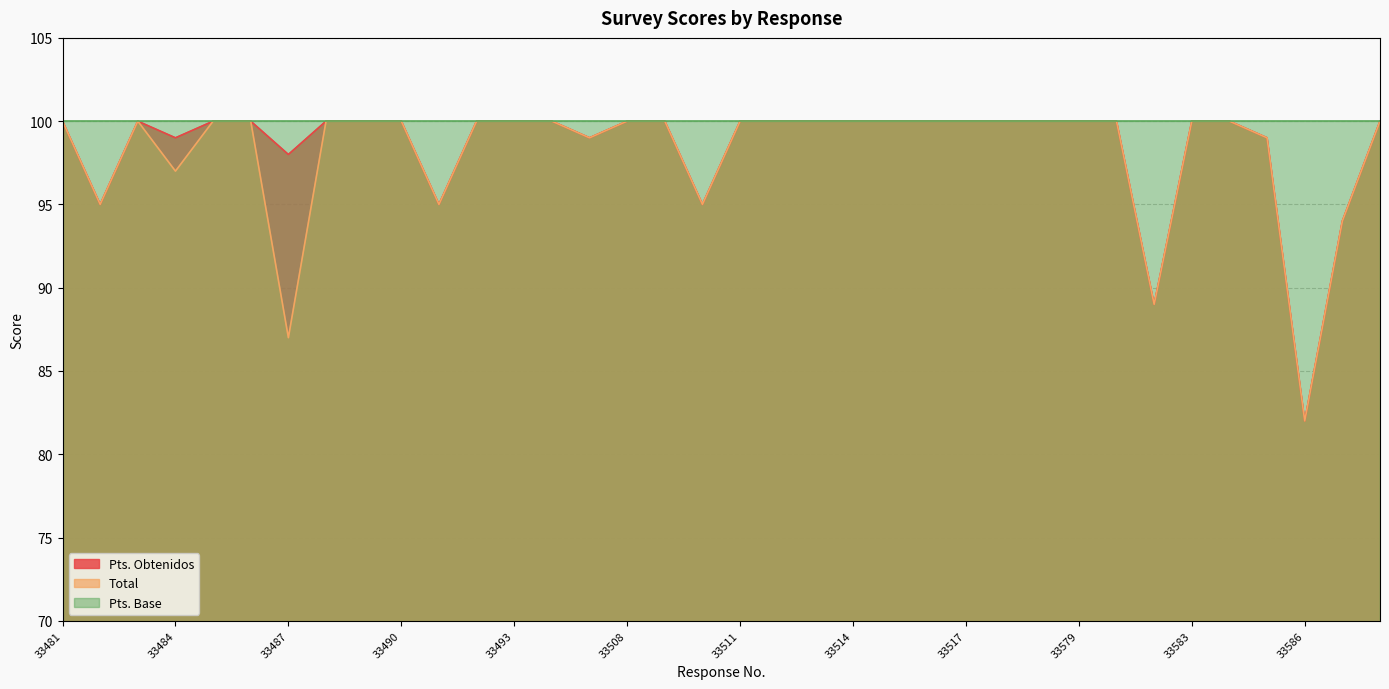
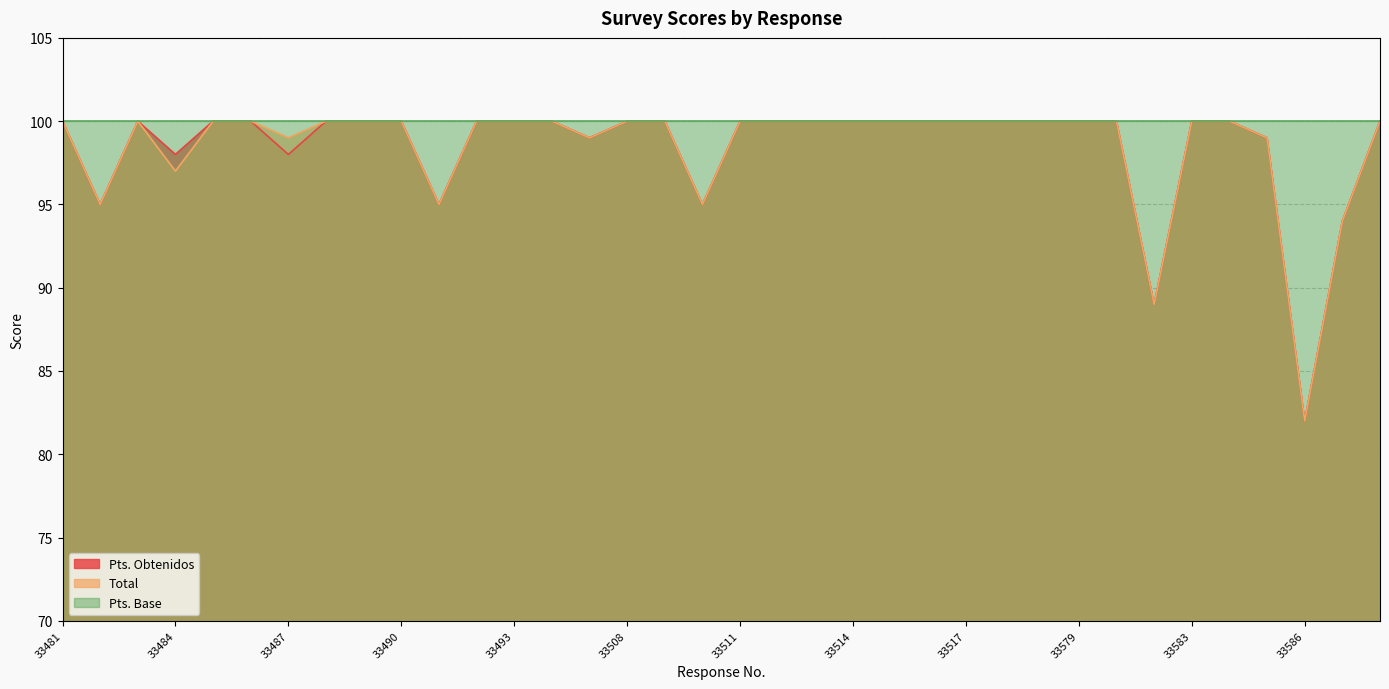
  {
    "Pts. Obtenidos": {
-     "33484": 99,
+     "33484": 98,
      "33487": 98
    },
    "Total": {
      "33484": 97,
-     "33487": 87
+     "33487": 99
    },
    "Pts. Base": {
      "33484": 100,
      "33487": 100,
      "33586": 100
    }
  }
